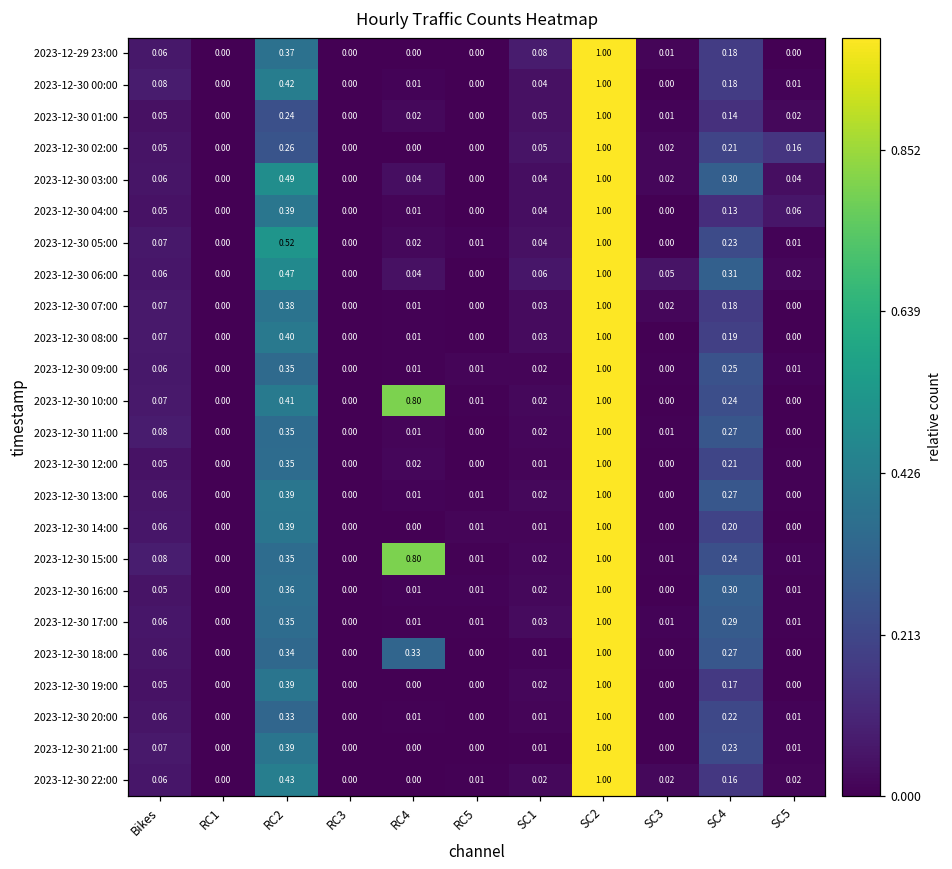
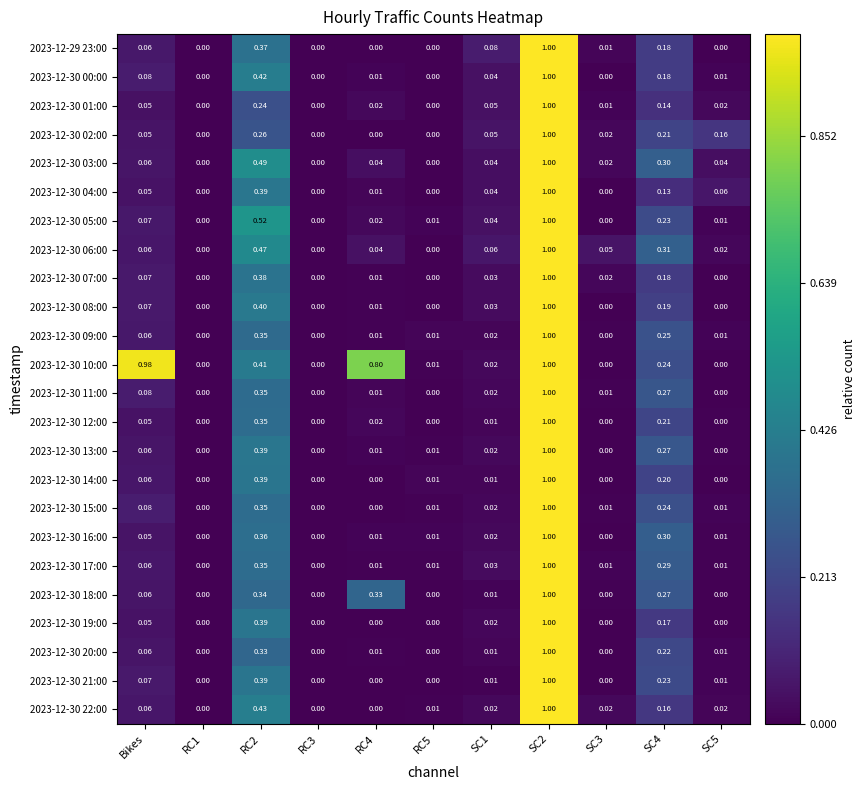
  {
    "2023-12-30 10:00": {
-     "Bikes": 0.07,
+     "Bikes": 0.98,
      "RC1": 0.00,
      "RC2": 0.41,
      "RC3": 0.00,
      "RC4": 0.80,
      "RC5": 0.01,
      "SC1": 0.02,
      "SC2": 1.00,
      "SC3": 0.00,
      "SC4": 0.24,
      "SC5": 0.00
    },
    "2023-12-30 15:00": {
      "Bikes": 0.08,
      "RC1": 0.00,
      "RC2": 0.35,
      "RC3": 0.00,
-     "RC4": 0.80,
+     "RC4": 0.00,
      "RC5": 0.01,
      "SC1": 0.02,
      "SC2": 1.00,
      "SC3": 0.01,
      "SC4": 0.24,
      "SC5": 0.01
    }
  }
